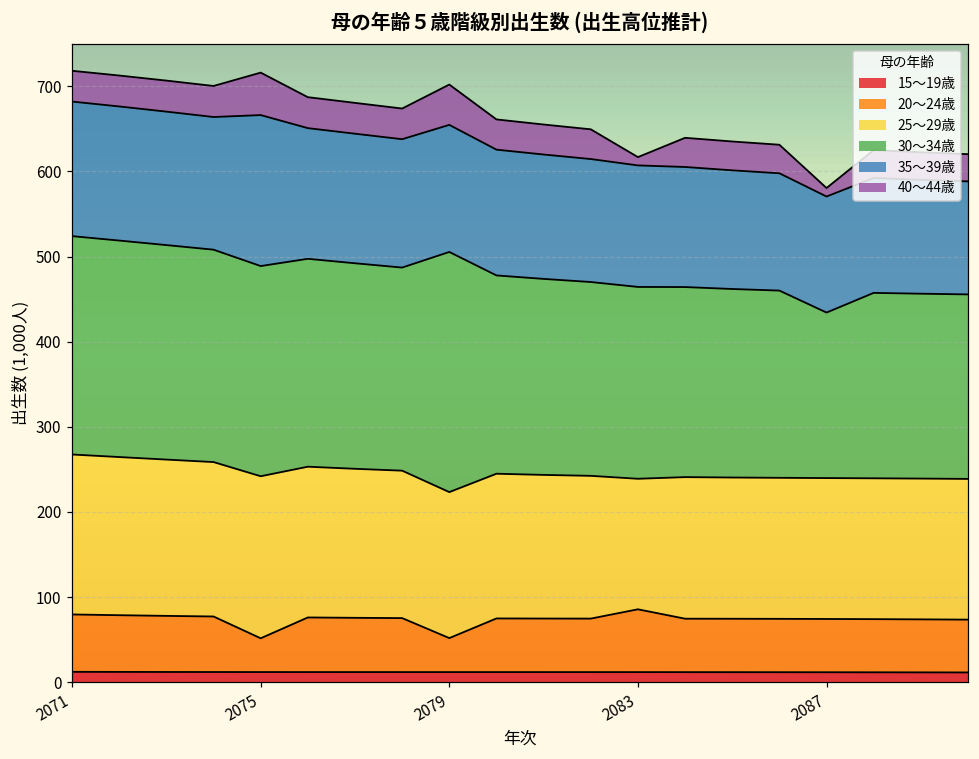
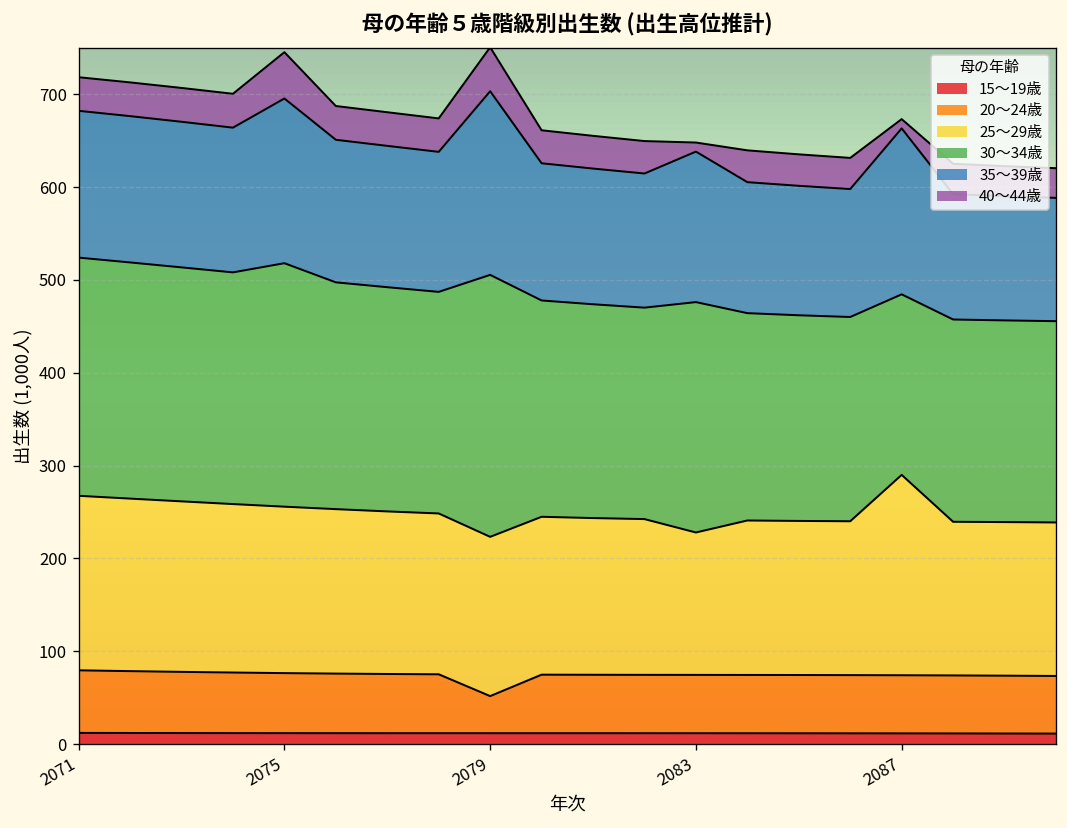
  {
    "15～19歳": {
      "2071": 10,
      "2075": 10,
      "2079": 10,
      "2083": 10,
      "2087": 10
    },
    "20～24歳": {
      "2071": 70,
-     "2075": 40,
+     "2075": 60,
      "2079": 40,
-     "2083": 70,
+     "2083": 60,
      "2087": 60
    },
    "25～29歳": {
      "2071": 190,
-     "2075": 190,
+     "2075": 180,
      "2079": 170,
      "2083": 150,
-     "2087": 170
+     "2087": 220
    },
    "30～34歳": {
      "2071": 260,
-     "2075": 250,
+     "2075": 260,
      "2079": 280,
-     "2083": 230,
+     "2083": 250,
      "2087": 190
    },
    "35～39歳": {
      "2071": 160,
      "2075": 180,
-     "2079": 150,
-     "2083": 140,
-     "2087": 140
+     "2079": 200,
+     "2083": 160,
+     "2087": 180
    },
    "40～44歳": {
      "2071": 40,
      "2075": 50,
      "2079": 50,
      "2083": 10,
      "2087": 10
    }
  }
